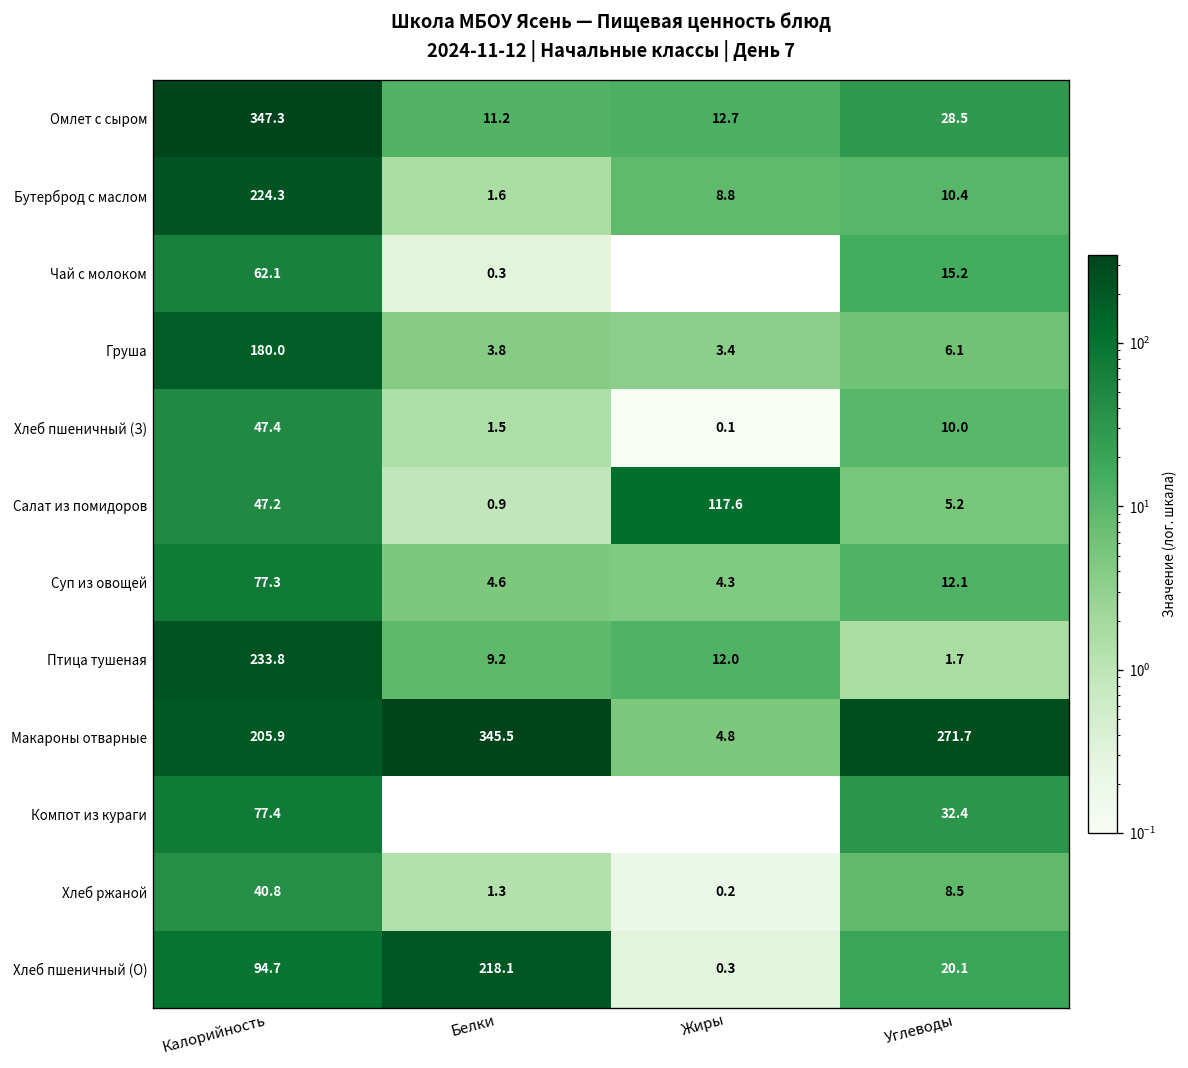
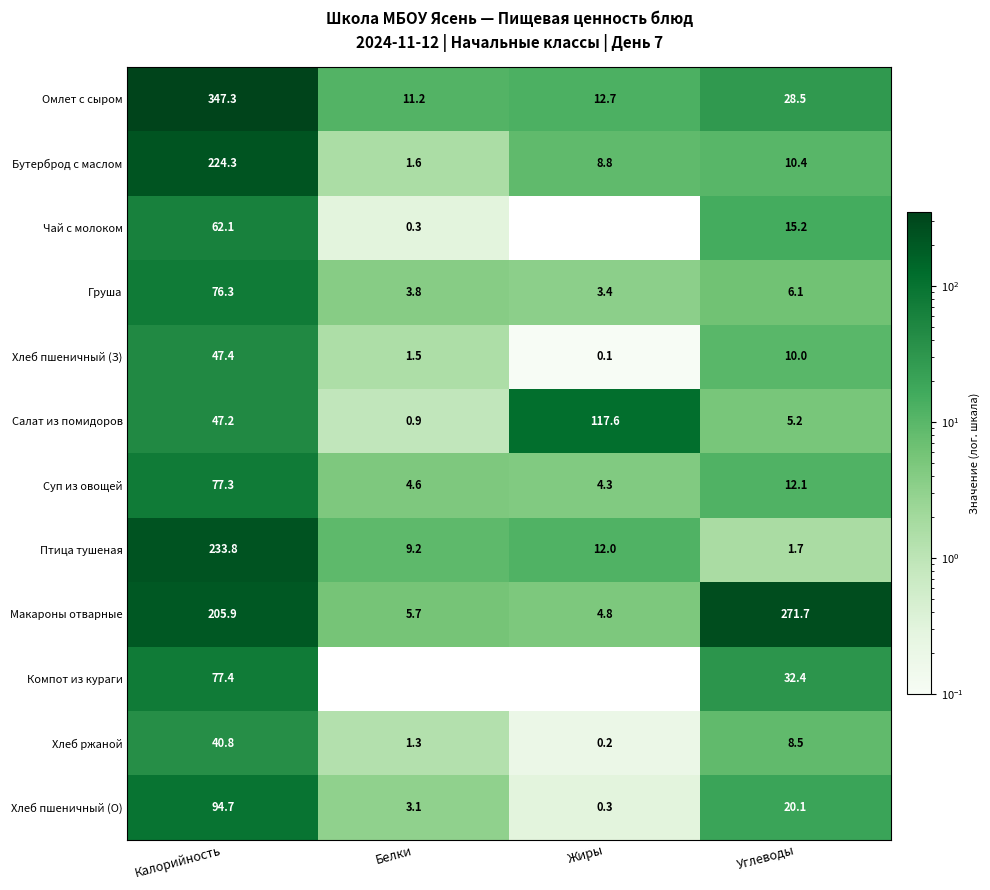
  {
    "Омлет с сыром": {
      "Калорийность": 347.3,
      "Белки": 11.2,
      "Жиры": 12.7,
      "Углеводы": 28.5
    },
    "Бутерброд с маслом": {
      "Калорийность": 224.3,
      "Белки": 1.6,
      "Жиры": 8.8,
      "Углеводы": 10.4
    },
    "Чай с молоком": {
      "Калорийность": 62.1,
      "Белки": 0.3,
      "Углеводы": 15.2
    },
    "Груша": {
-     "Калорийность": 180.0,
+     "Калорийность": 76.3,
      "Белки": 3.8,
      "Жиры": 3.4,
      "Углеводы": 6.1
    },
    "Хлеб пшеничный (З)": {
      "Калорийность": 47.4,
      "Белки": 1.5,
      "Жиры": 0.1,
      "Углеводы": 10.0
    },
    "Салат из помидоров": {
      "Калорийность": 47.2,
      "Белки": 0.9,
      "Жиры": 117.6,
      "Углеводы": 5.2
    },
    "Суп из овощей": {
      "Калорийность": 77.3,
      "Белки": 4.6,
      "Жиры": 4.3,
      "Углеводы": 12.1
    },
    "Птица тушеная": {
      "Калорийность": 233.8,
      "Белки": 9.2,
      "Жиры": 12.0,
      "Углеводы": 1.7
    },
    "Макароны отварные": {
      "Калорийность": 205.9,
-     "Белки": 345.5,
+     "Белки": 5.7,
      "Жиры": 4.8,
      "Углеводы": 271.7
    },
    "Компот из кураги": {
      "Калорийность": 77.4,
      "Углеводы": 32.4
    },
    "Хлеб ржаной": {
      "Калорийность": 40.8,
      "Белки": 1.3,
      "Жиры": 0.2,
      "Углеводы": 8.5
    },
    "Хлеб пшеничный (О)": {
      "Калорийность": 94.7,
-     "Белки": 218.1,
+     "Белки": 3.1,
      "Жиры": 0.3,
      "Углеводы": 20.1
    }
  }
